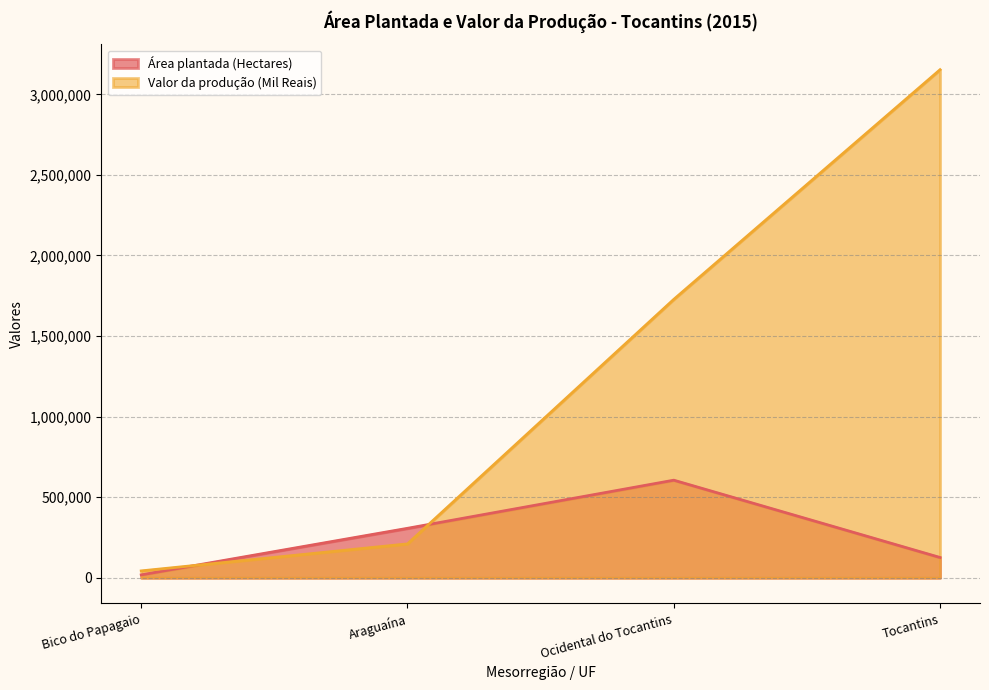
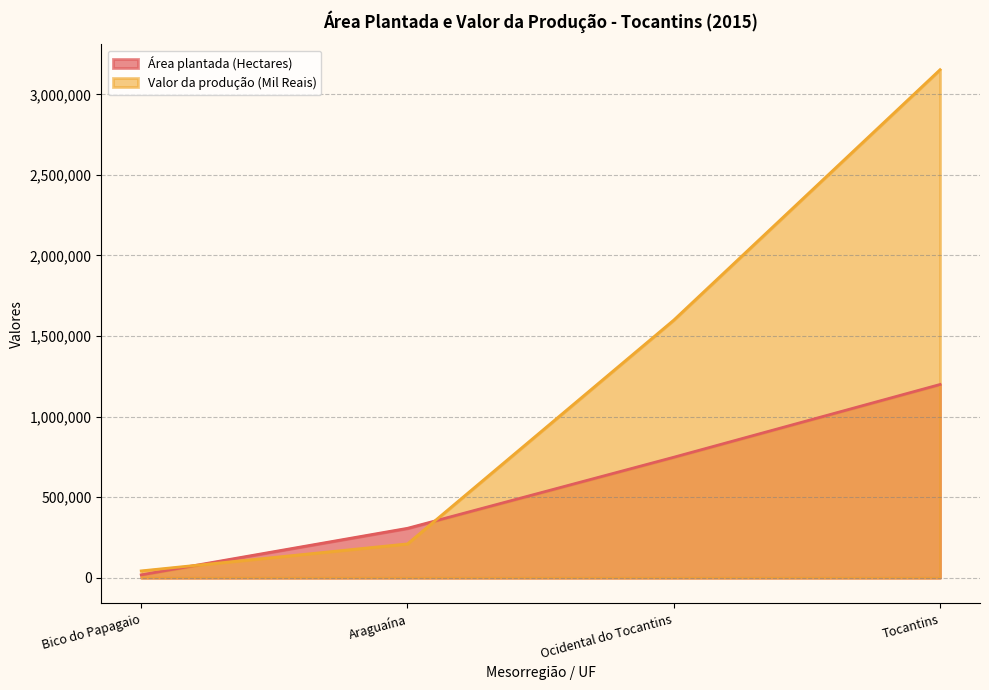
  {
    "Área plantada (Hectares)": {
      "Bico do Papagaio": "20,000",
      "Araguaína": "310,000",
-     "Ocidental do Tocantins": "610,000",
-     "Tocantins": "130,000"
+     "Ocidental do Tocantins": "750,000",
+     "Tocantins": "1,200,000"
    },
    "Valor da produção (Mil Reais)": {
      "Bico do Papagaio": "40,000",
      "Araguaína": "210,000",
-     "Ocidental do Tocantins": "1,730,000",
+     "Ocidental do Tocantins": "1,600,000",
      "Tocantins": "3,150,000"
    }
  }
